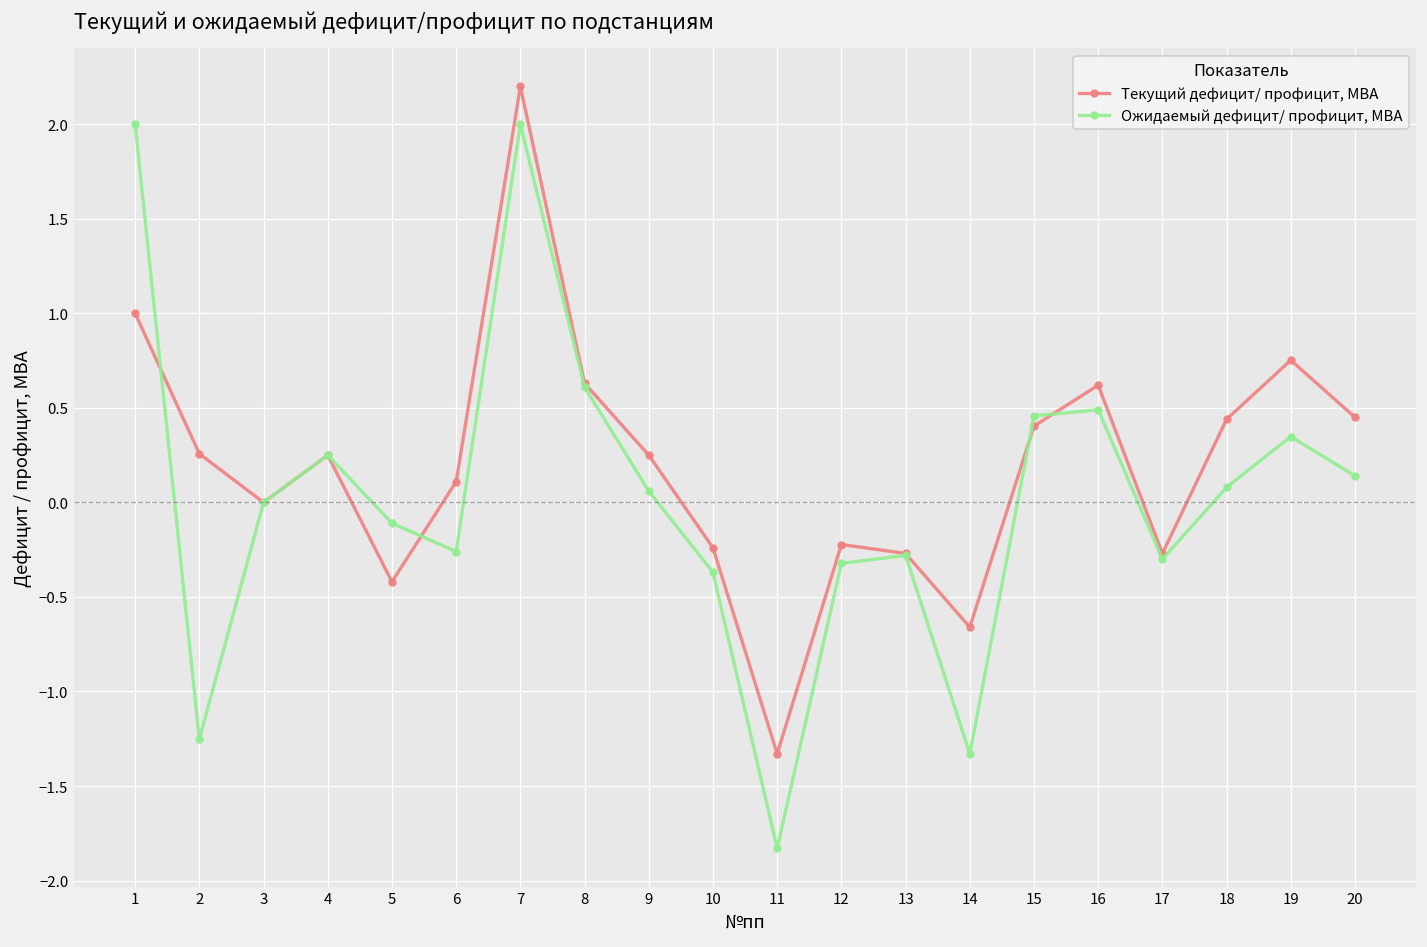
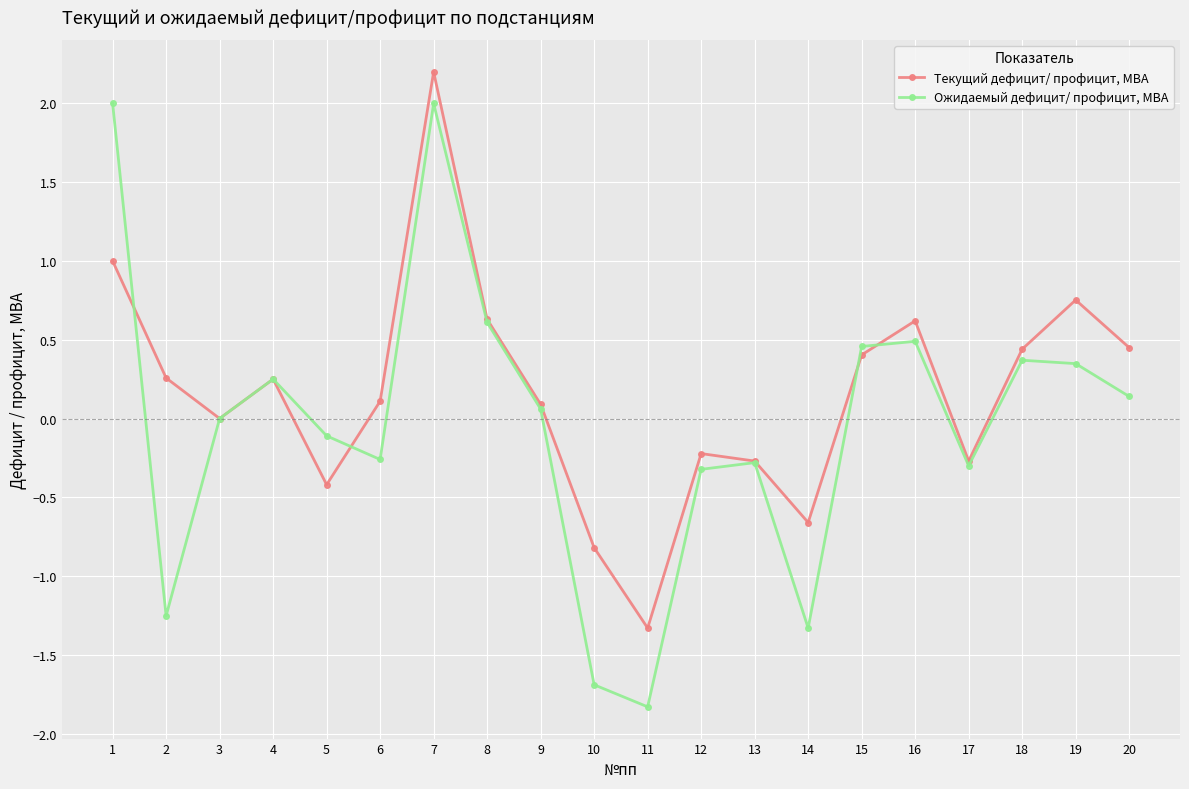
  {
    "Текущий дефицит/ профицит, МВА": {
      "1": 1.00,
      "2": 0.26,
      "5": -0.42,
      "6": 0.11,
      "7": 2.20,
      "8": 0.63,
-     "9": 0.25,
-     "10": -0.24,
+     "9": 0.09,
+     "10": -0.82,
      "11": -1.33,
      "12": -0.22,
      "14": -0.66,
      "15": 0.40,
      "16": 0.62,
      "17": -0.27,
      "18": 0.44,
      "19": 0.75,
      "20": 0.45
    },
    "Ожидаемый дефицит/ профицит, МВА": {
      "1": 2.00,
      "2": -1.25,
      "5": -0.11,
      "6": -0.26,
      "7": 2.00,
      "8": 0.61,
      "9": 0.06,
-     "10": -0.37,
+     "10": -1.69,
      "11": -1.83,
      "12": -0.32,
      "14": -1.33,
      "15": 0.46,
      "16": 0.49,
      "17": -0.30,
-     "18": 0.08,
+     "18": 0.37,
      "19": 0.35,
      "20": 0.14
    }
  }
